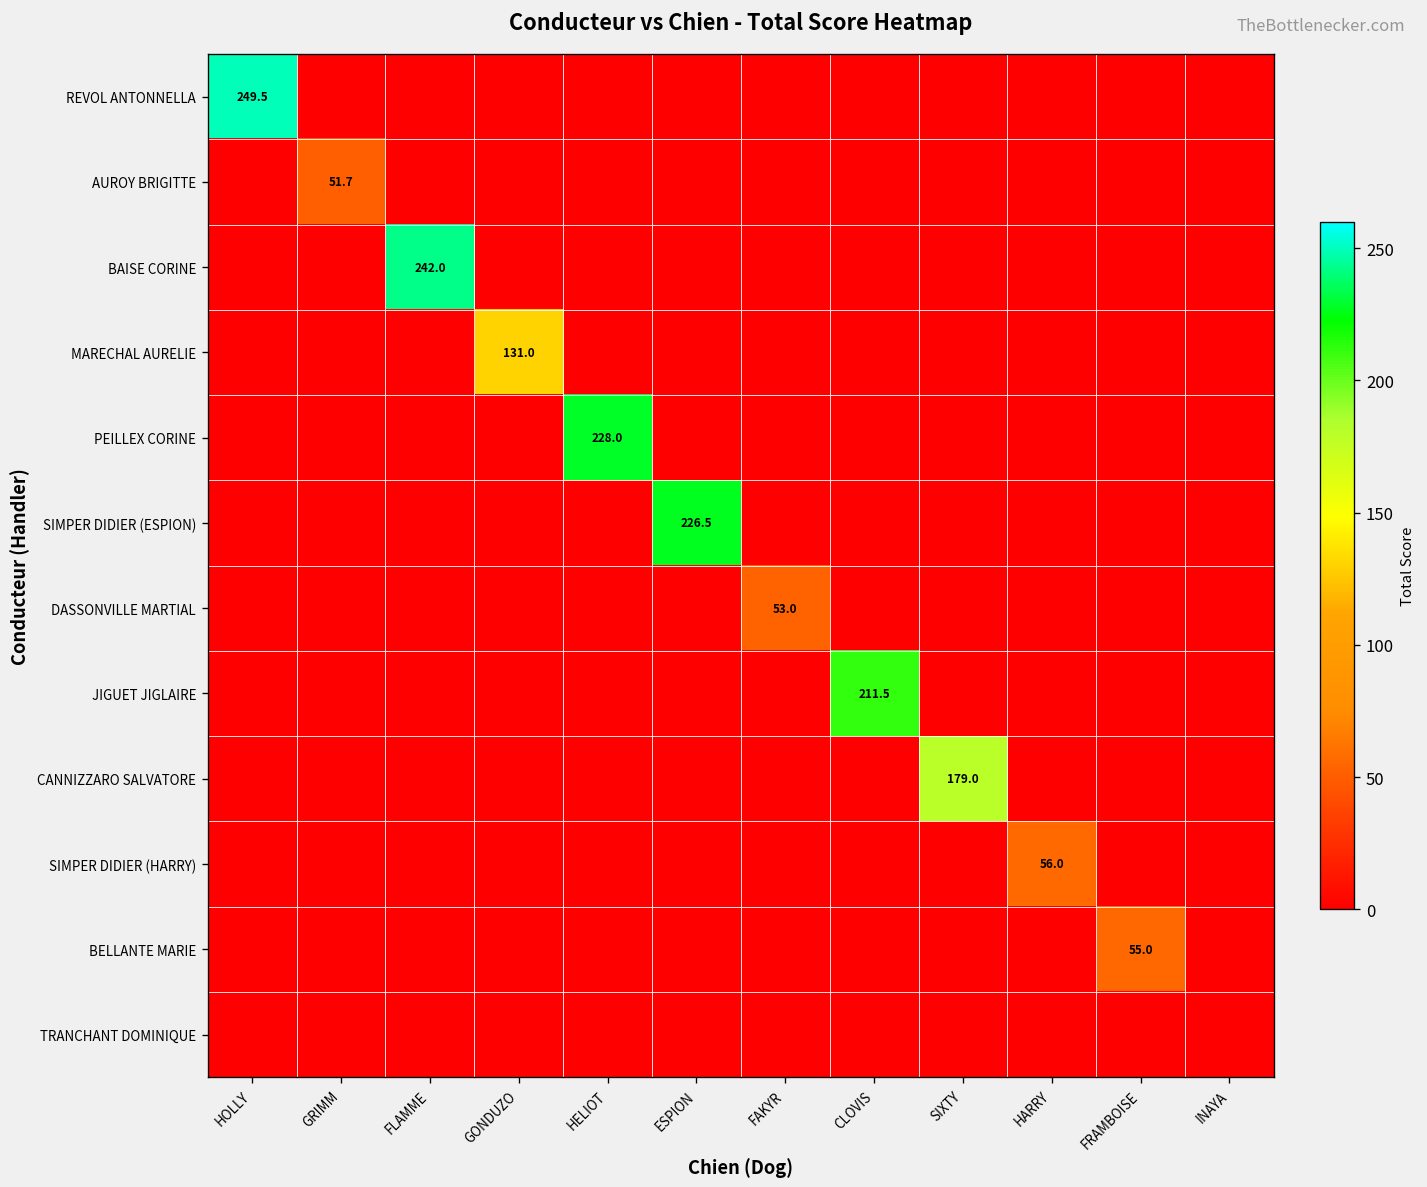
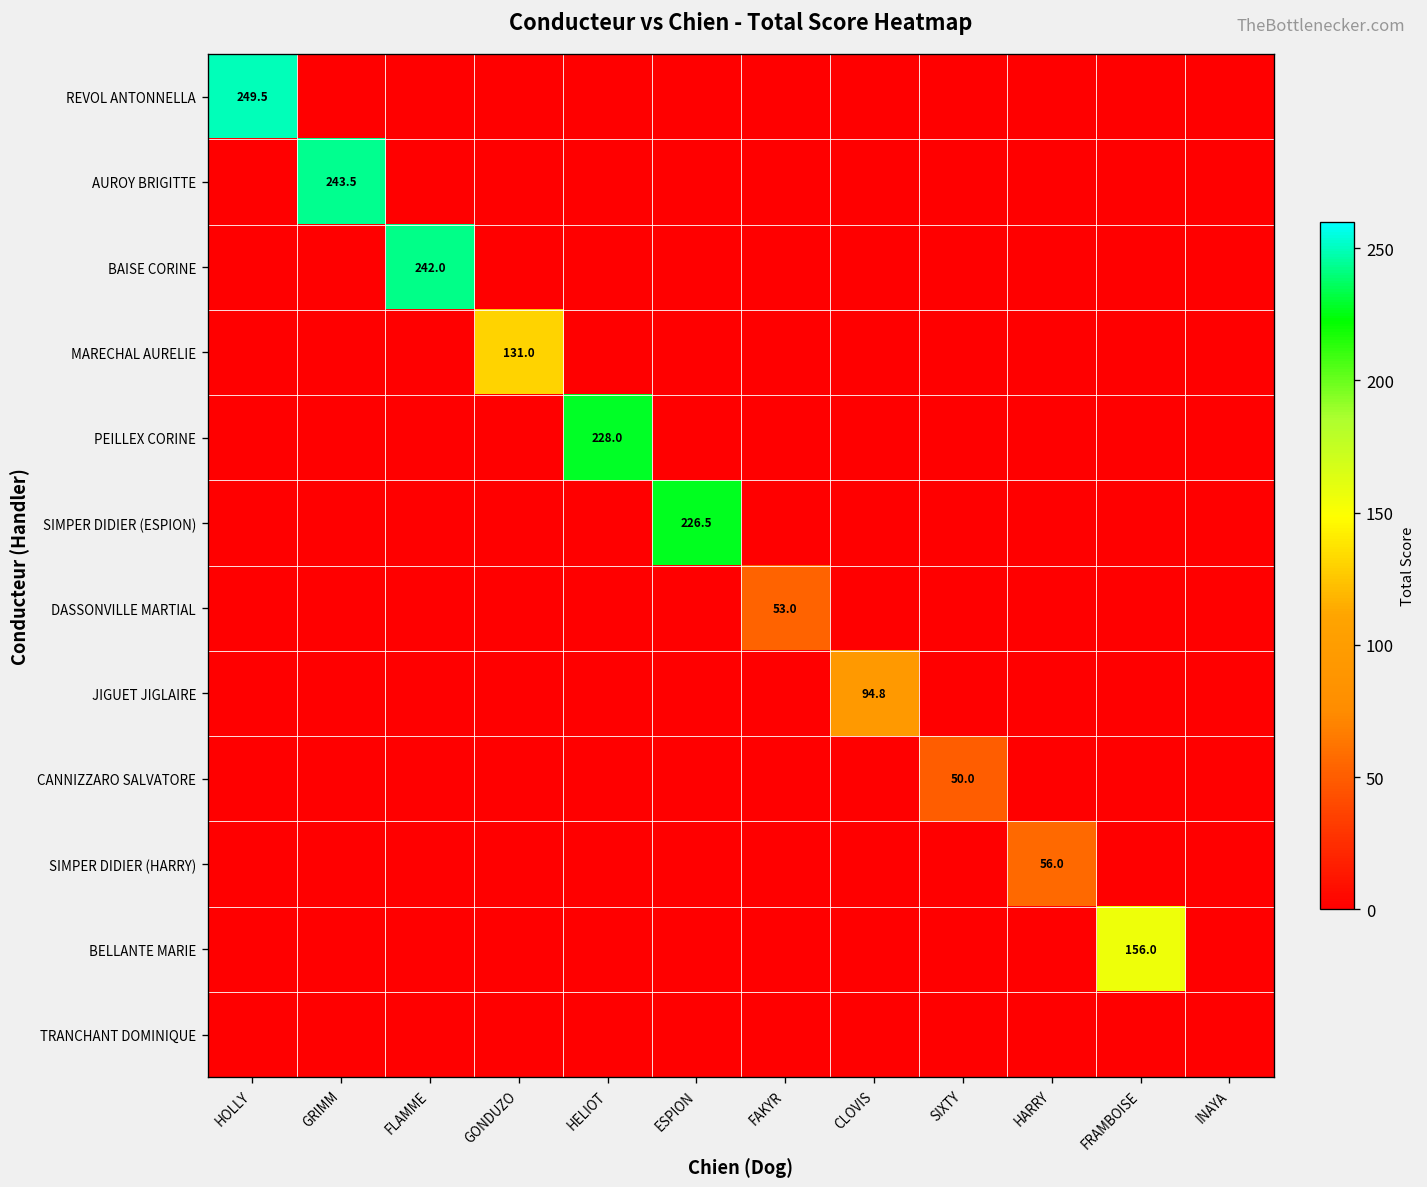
  {
    "REVOL ANTONNELLA": {
      "HOLLY": 249.5
    },
    "AUROY BRIGITTE": {
-     "GRIMM": 51.7
+     "GRIMM": 243.5
    },
    "BAISE CORINE": {
      "FLAMME": 242.0
    },
    "MARECHAL AURELIE": {
      "GONDUZO": 131.0
    },
    "PEILLEX CORINE": {
      "HELIOT": 228.0
    },
    "SIMPER DIDIER (ESPION)": {
      "ESPION": 226.5
    },
    "DASSONVILLE MARTIAL": {
      "FAKYR": 53.0
    },
    "JIGUET JIGLAIRE": {
-     "CLOVIS": 211.5
+     "CLOVIS": 94.8
    },
    "CANNIZZARO SALVATORE": {
-     "SIXTY": 179.0
+     "SIXTY": 50.0
    },
    "SIMPER DIDIER (HARRY)": {
      "HARRY": 56.0
    },
    "BELLANTE MARIE": {
-     "FRAMBOISE": 55.0
+     "FRAMBOISE": 156.0
    }
  }
